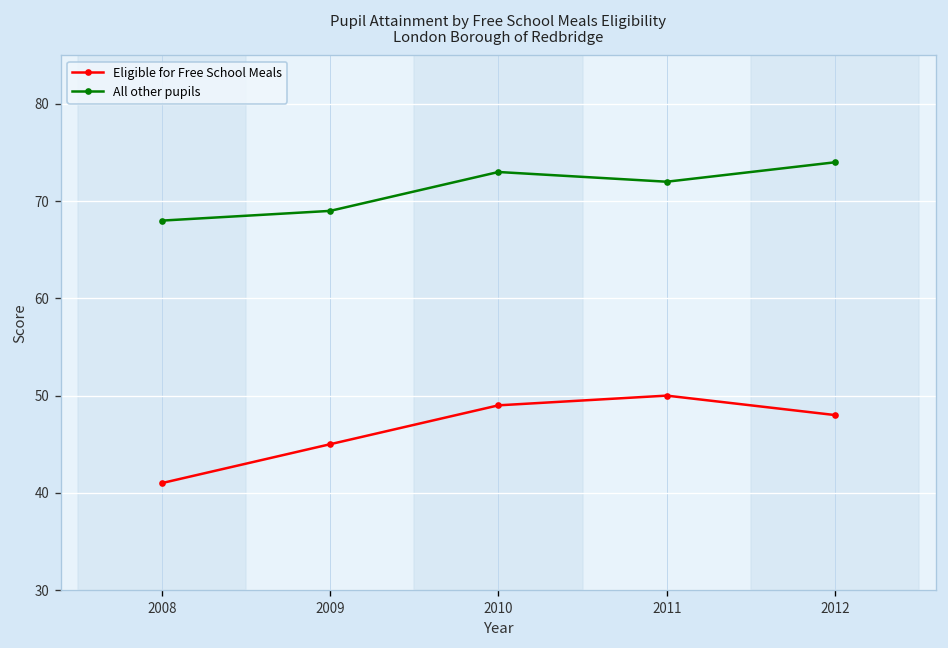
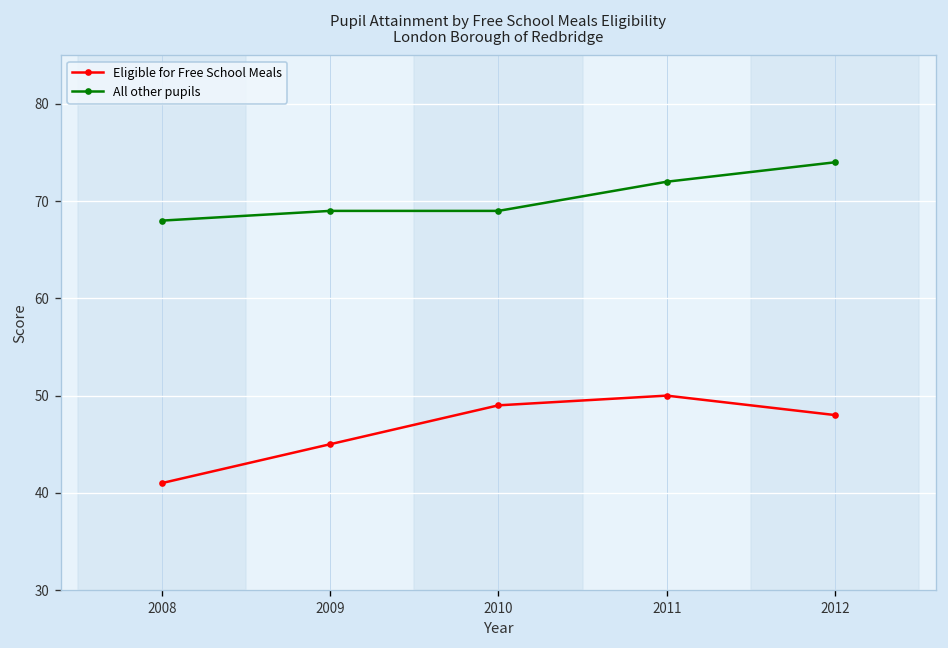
  {
    "Eligible for Free School Meals": {
      "2008": 41,
      "2009": 45,
      "2010": 49,
      "2011": 50,
      "2012": 48
    },
    "All other pupils": {
      "2008": 68,
      "2009": 69,
-     "2010": 73,
+     "2010": 69,
      "2011": 72,
      "2012": 74
    }
  }
